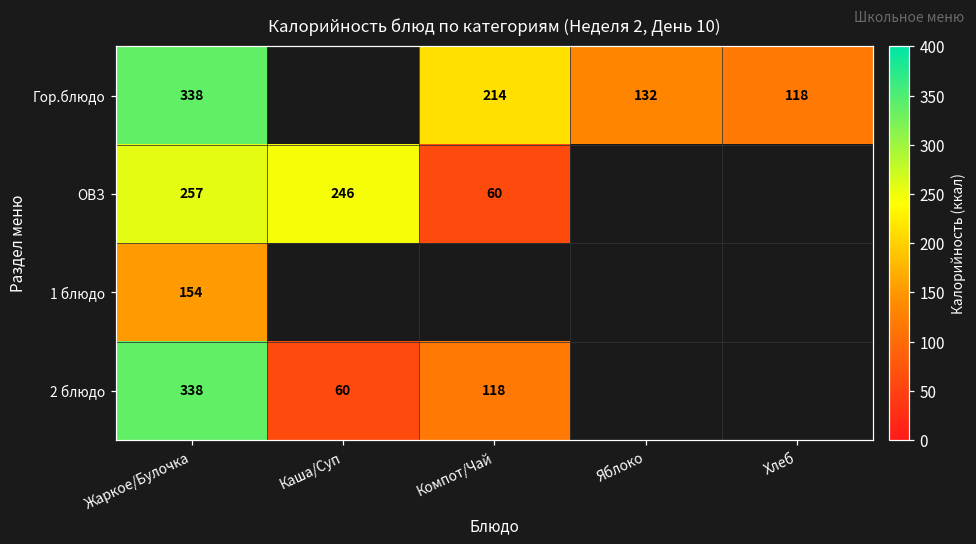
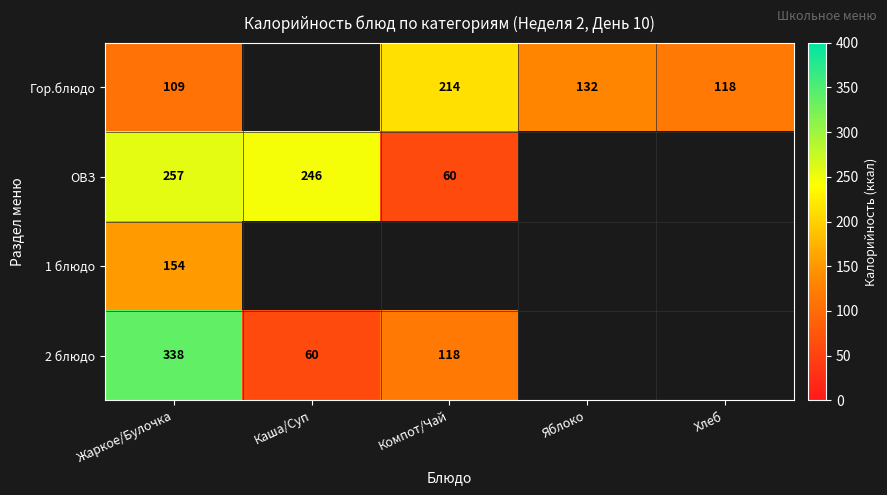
  {
    "Гор.блюдо": {
-     "Жаркое/Булочка": 338,
+     "Жаркое/Булочка": 109,
      "Компот/Чай": 214,
      "Яблоко": 132,
      "Хлеб": 118
    },
    "ОВЗ": {
      "Жаркое/Булочка": 257,
      "Каша/Суп": 246,
      "Компот/Чай": 60
    },
    "1 блюдо": {
      "Жаркое/Булочка": 154
    },
    "2 блюдо": {
      "Жаркое/Булочка": 338,
      "Каша/Суп": 60,
      "Компот/Чай": 118
    }
  }
